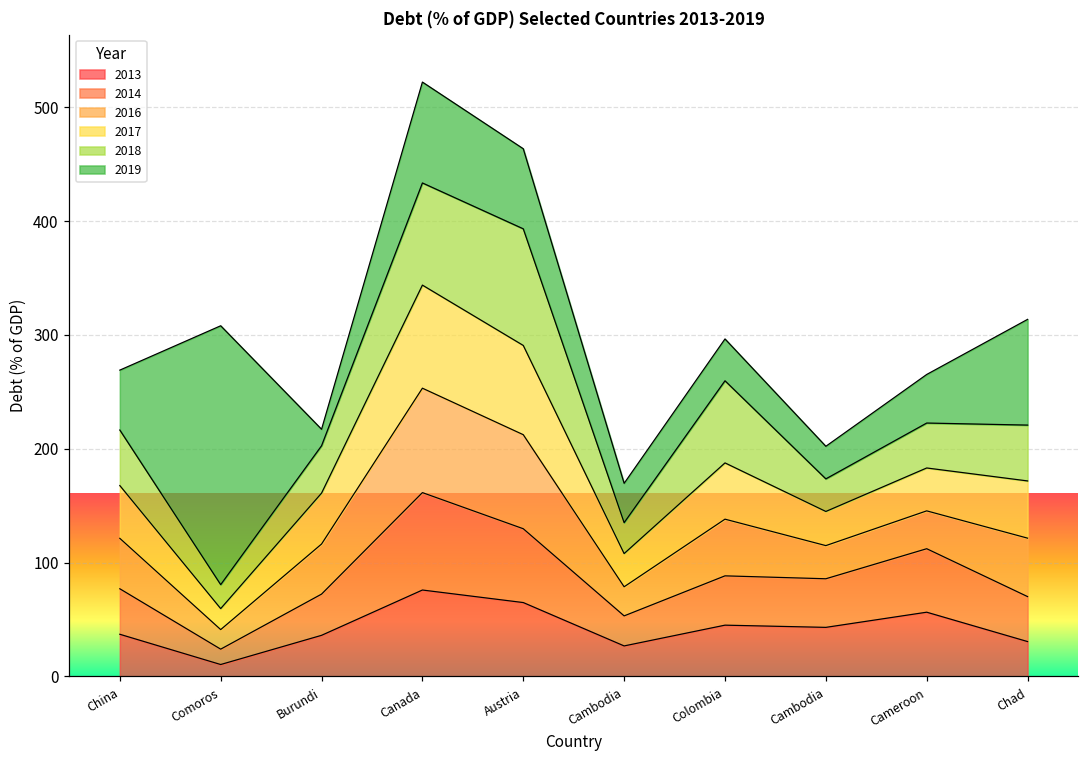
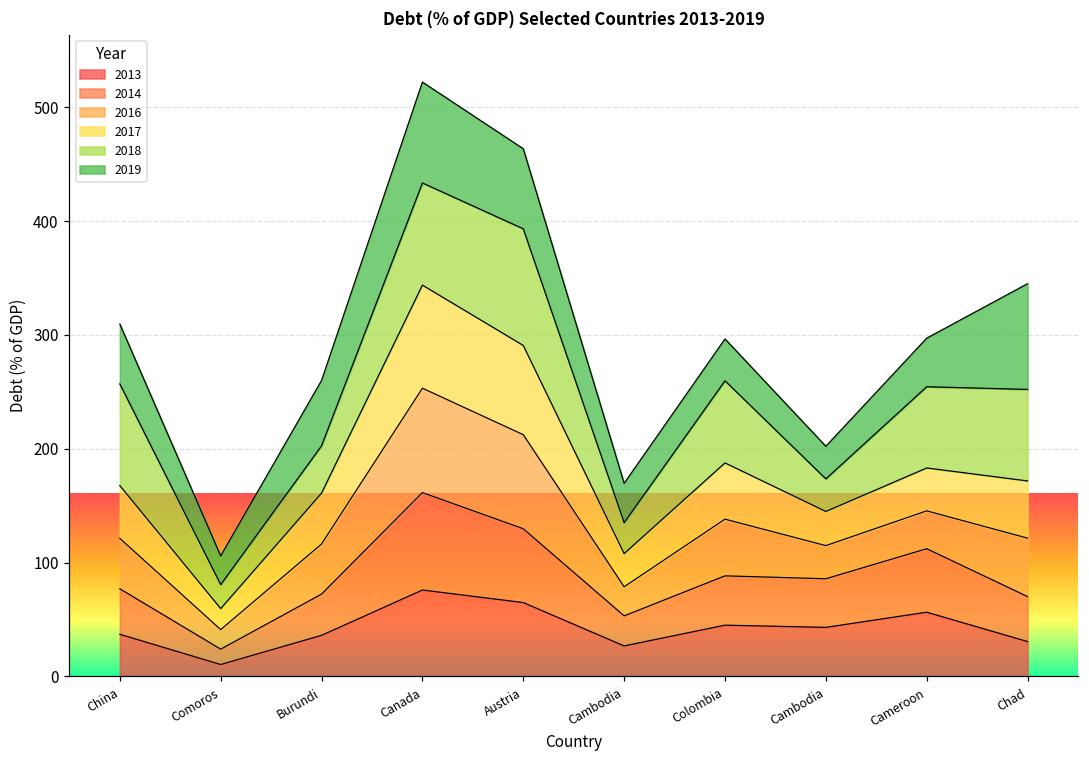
  {
    "2018": {
-     "China": 49,
+     "China": 89,
      "Comoros": 21,
      "Burundi": 42,
      "Canada": 90,
      "Austria": 102,
      "Colombia": 72,
-     "Cameroon": 39,
-     "Chad": 49
+     "Cameroon": 71,
+     "Chad": 80
    },
    "2019": {
      "China": 53,
-     "Comoros": 227,
-     "Burundi": 15,
+     "Comoros": 25,
+     "Burundi": 57,
      "Canada": 89,
      "Austria": 70,
      "Colombia": 37,
      "Cameroon": 43,
      "Chad": 93
    }
  }
